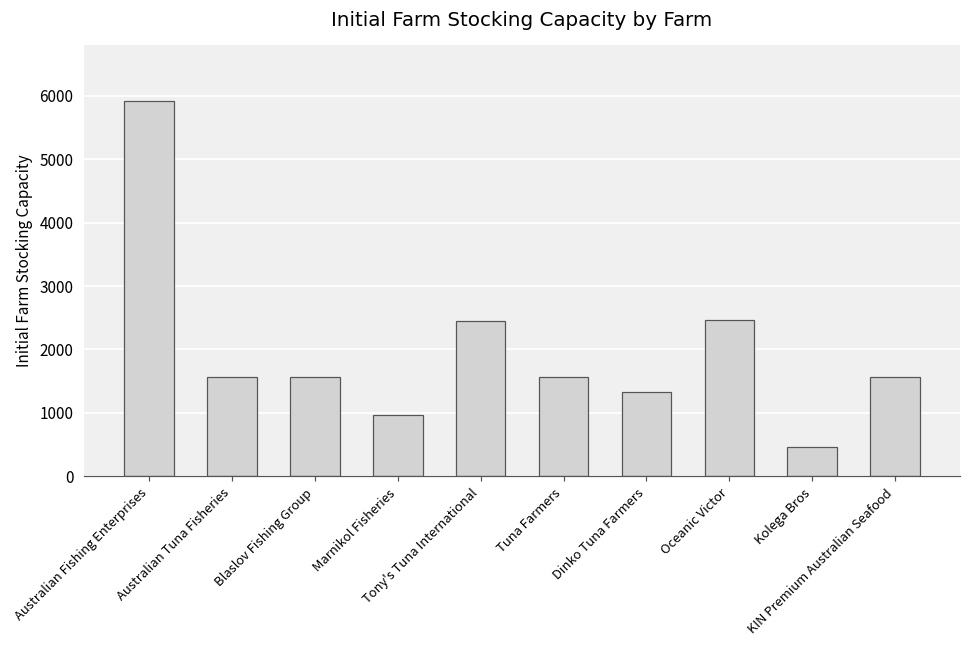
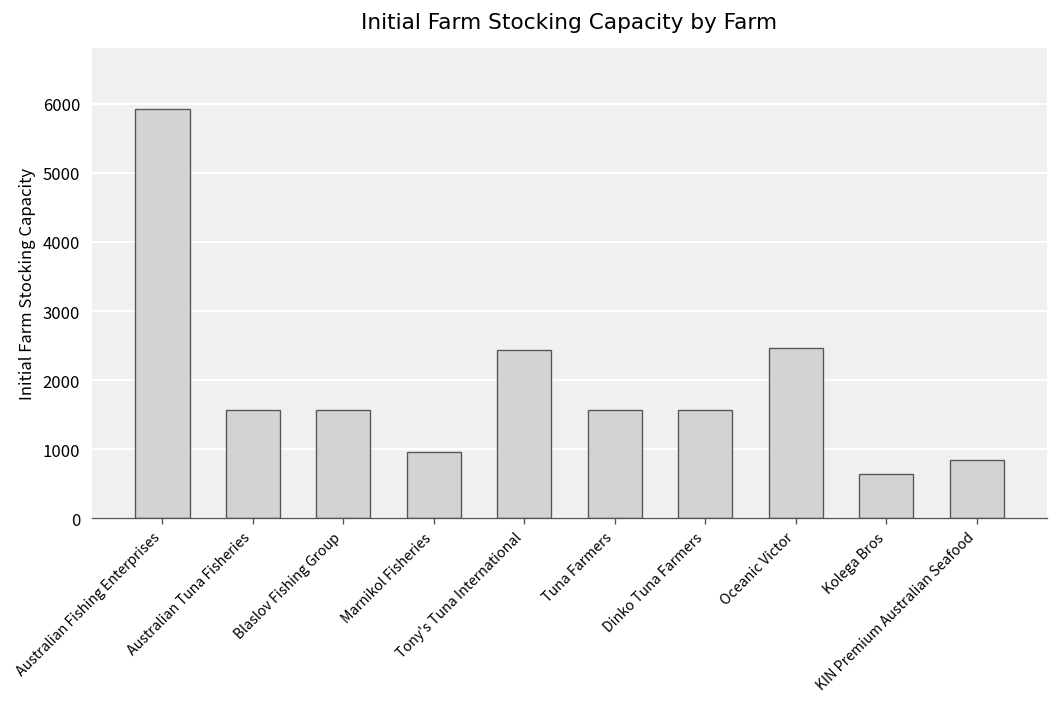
  {
    "Australian Fishing Enterprises": 5900,
    "Australian Tuna Fisheries": 1600,
    "Blaslov Fishing Group": 1600,
    "Marnikol Fisheries": 1000,
    "Tony's Tuna International": 2400,
    "Tuna Farmers": 1600,
-   "Dinko Tuna Farmers": 1300,
+   "Dinko Tuna Farmers": 1600,
    "Oceanic Victor": 2500,
-   "Kolega Bros": 500,
-   "KIN Premium Australian Seafood": 1600
+   "Kolega Bros": 600,
+   "KIN Premium Australian Seafood": 800
  }
